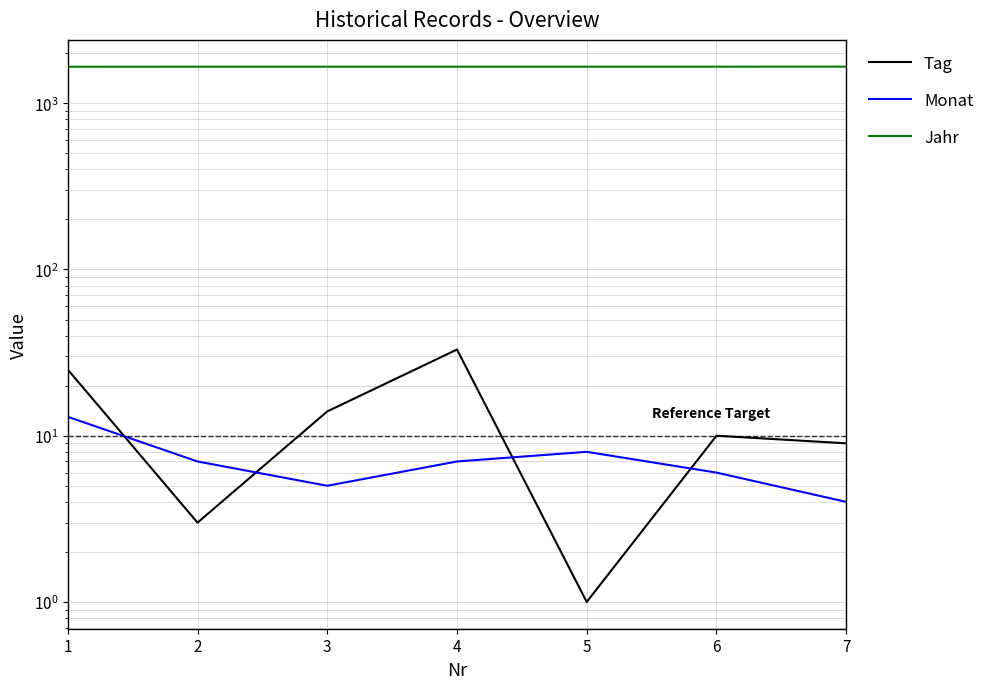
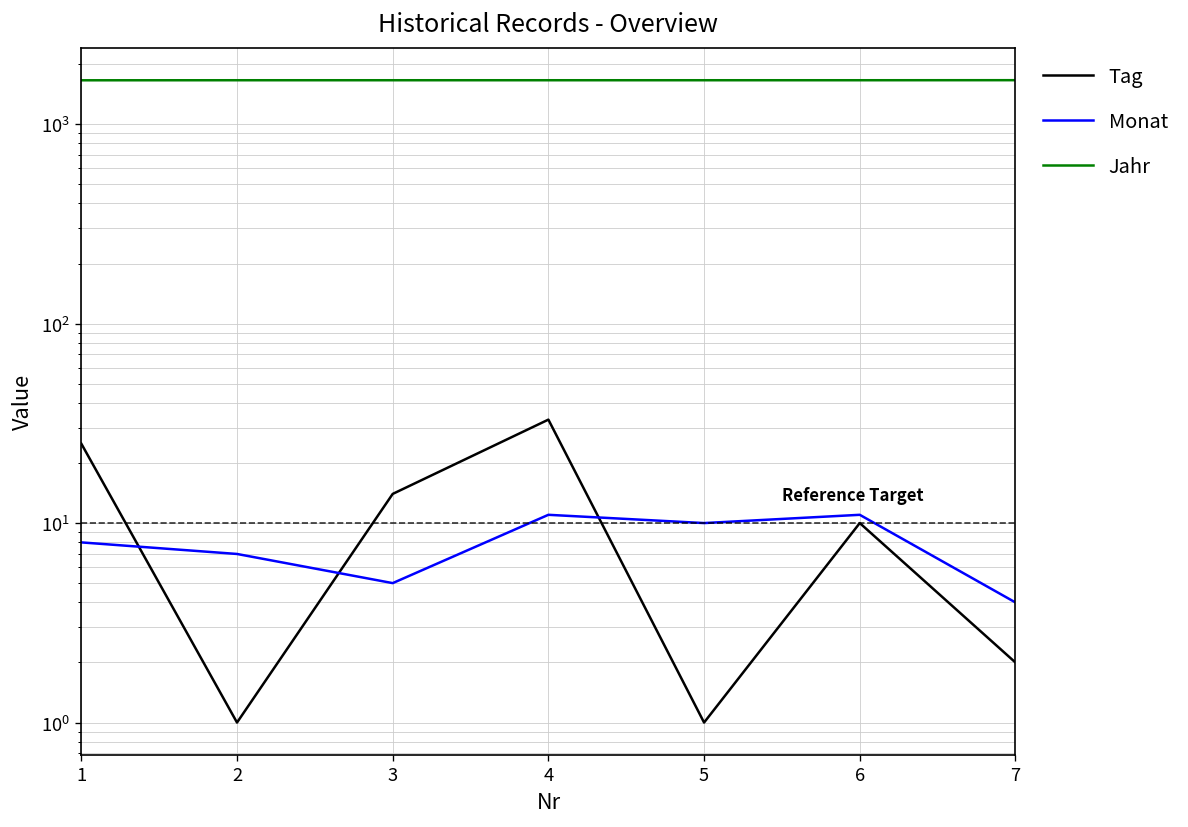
  {
    "Tag": {
      "1": 25,
-     "2": 3,
+     "2": 1,
      "3": 14,
      "4": 33,
      "5": 1,
      "6": 10,
-     "7": 9
+     "7": 2
    },
    "Monat": {
-     "1": 13,
+     "1": 8,
      "2": 7,
      "3": 5,
-     "4": 7,
-     "5": 8,
-     "6": 6,
+     "4": 11,
+     "5": 10,
+     "6": 11,
      "7": 4
    },
    "Jahr": {
      "1": 1700,
      "2": 1700,
      "3": 1700,
      "4": 1700,
      "5": 1700,
      "6": 1700,
      "7": 1700
    }
  }
